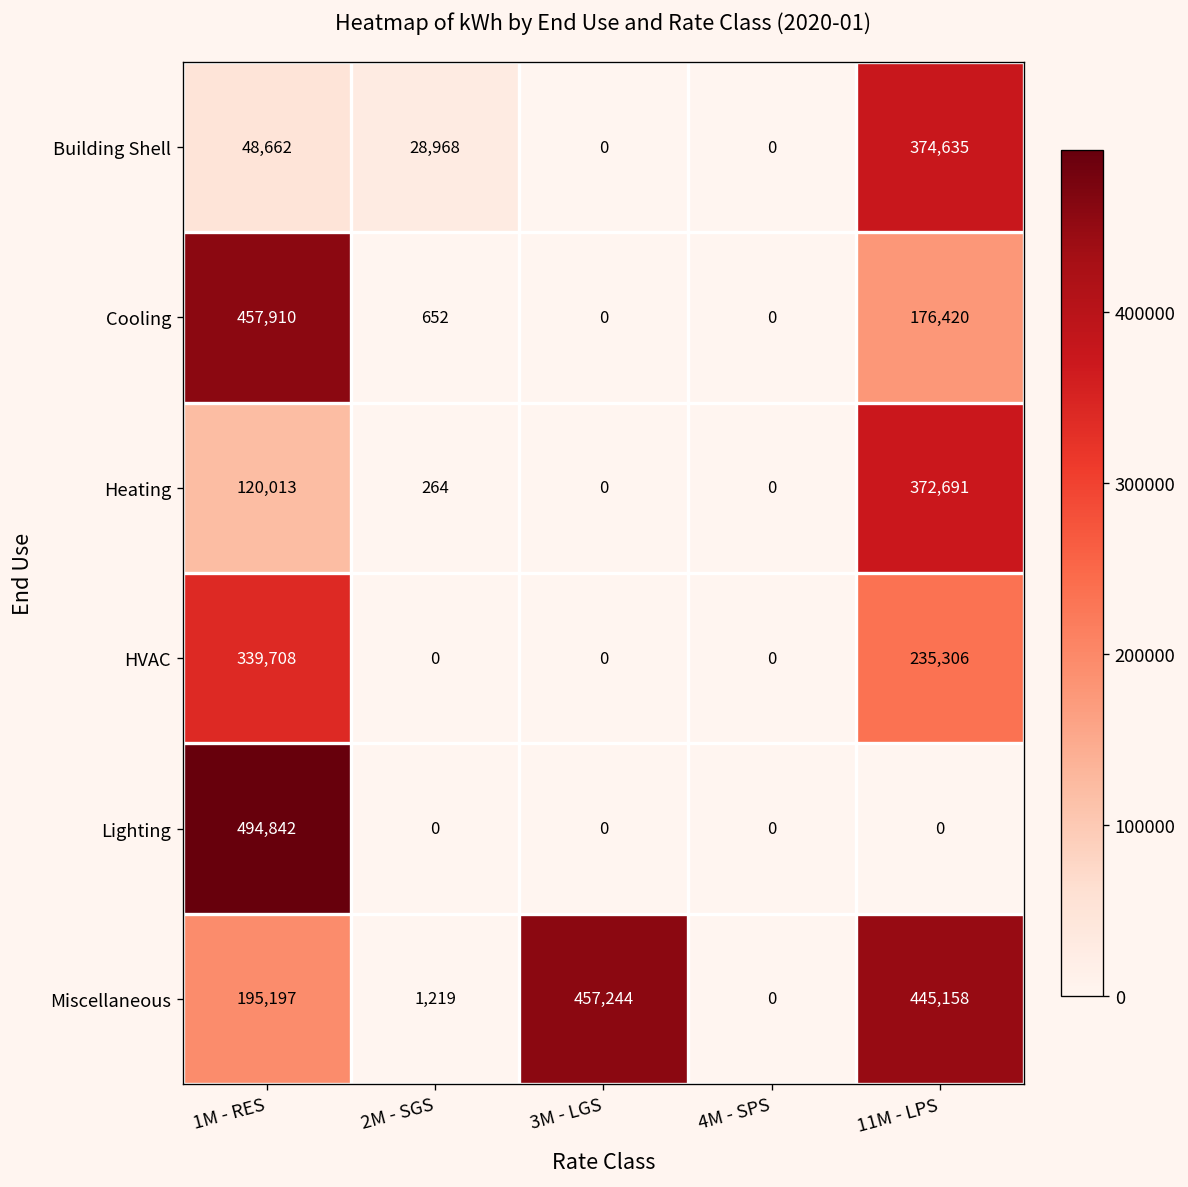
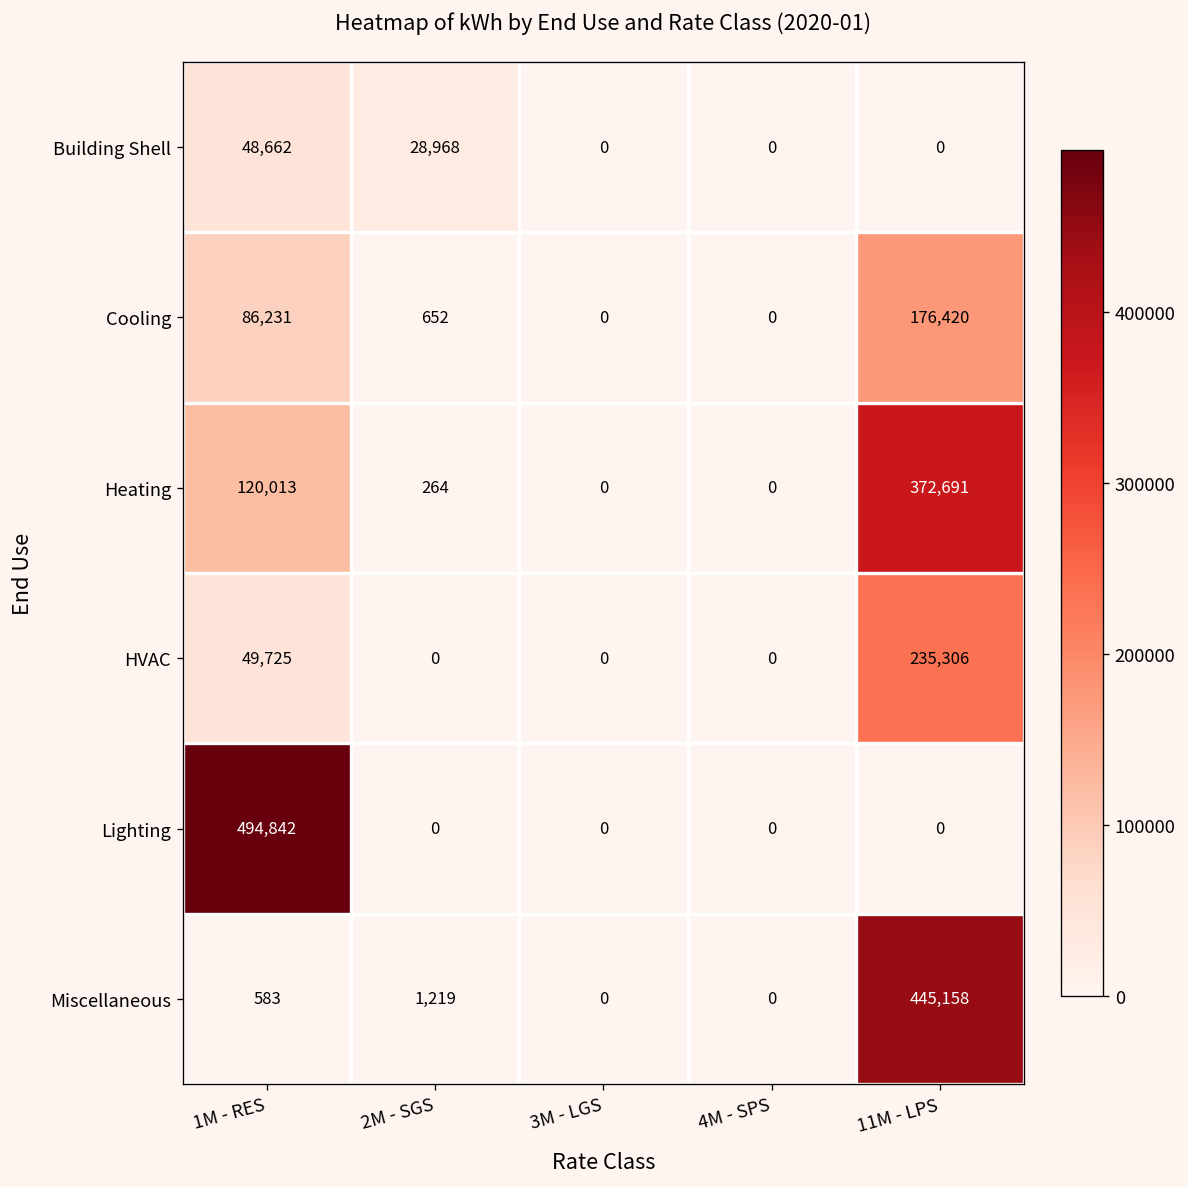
  {
    "Building Shell": {
      "1M - RES": "48,662",
      "2M - SGS": "28,968",
      "3M - LGS": "0",
      "4M - SPS": "0",
-     "11M - LPS": "374,635"
+     "11M - LPS": "0"
    },
    "Cooling": {
-     "1M - RES": "457,910",
+     "1M - RES": "86,231",
      "2M - SGS": "652",
      "3M - LGS": "0",
      "4M - SPS": "0",
      "11M - LPS": "176,420"
    },
    "Heating": {
      "1M - RES": "120,013",
      "2M - SGS": "264",
      "3M - LGS": "0",
      "4M - SPS": "0",
      "11M - LPS": "372,691"
    },
    "HVAC": {
-     "1M - RES": "339,708",
+     "1M - RES": "49,725",
      "2M - SGS": "0",
      "3M - LGS": "0",
      "4M - SPS": "0",
      "11M - LPS": "235,306"
    },
    "Lighting": {
      "1M - RES": "494,842",
      "2M - SGS": "0",
      "3M - LGS": "0",
      "4M - SPS": "0",
      "11M - LPS": "0"
    },
    "Miscellaneous": {
-     "1M - RES": "195,197",
+     "1M - RES": "583",
      "2M - SGS": "1,219",
-     "3M - LGS": "457,244",
+     "3M - LGS": "0",
      "4M - SPS": "0",
      "11M - LPS": "445,158"
    }
  }
